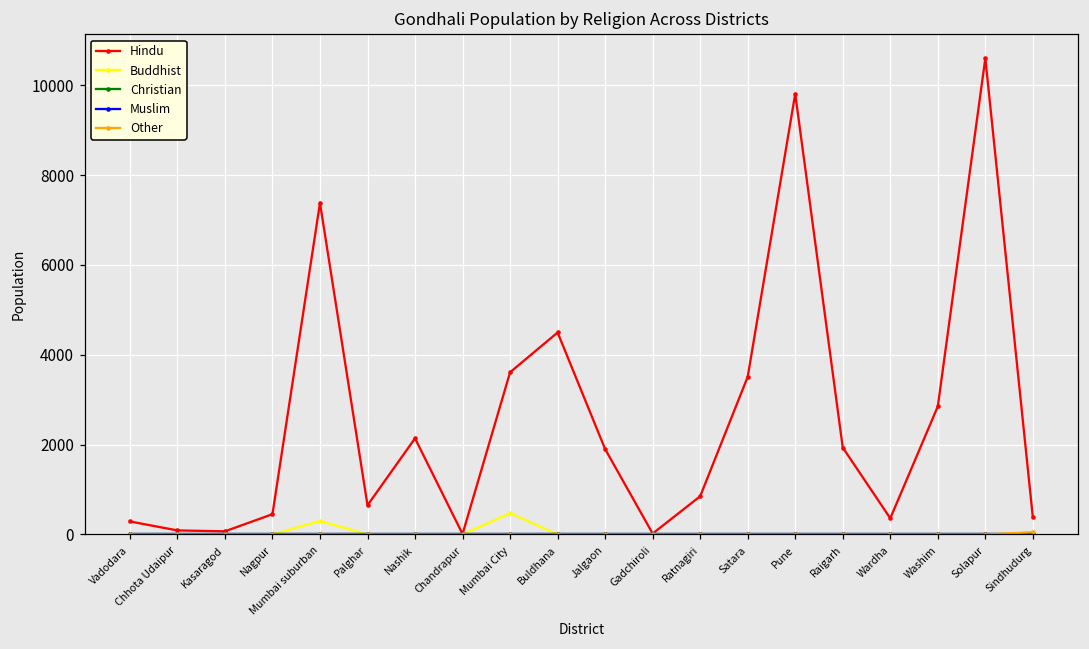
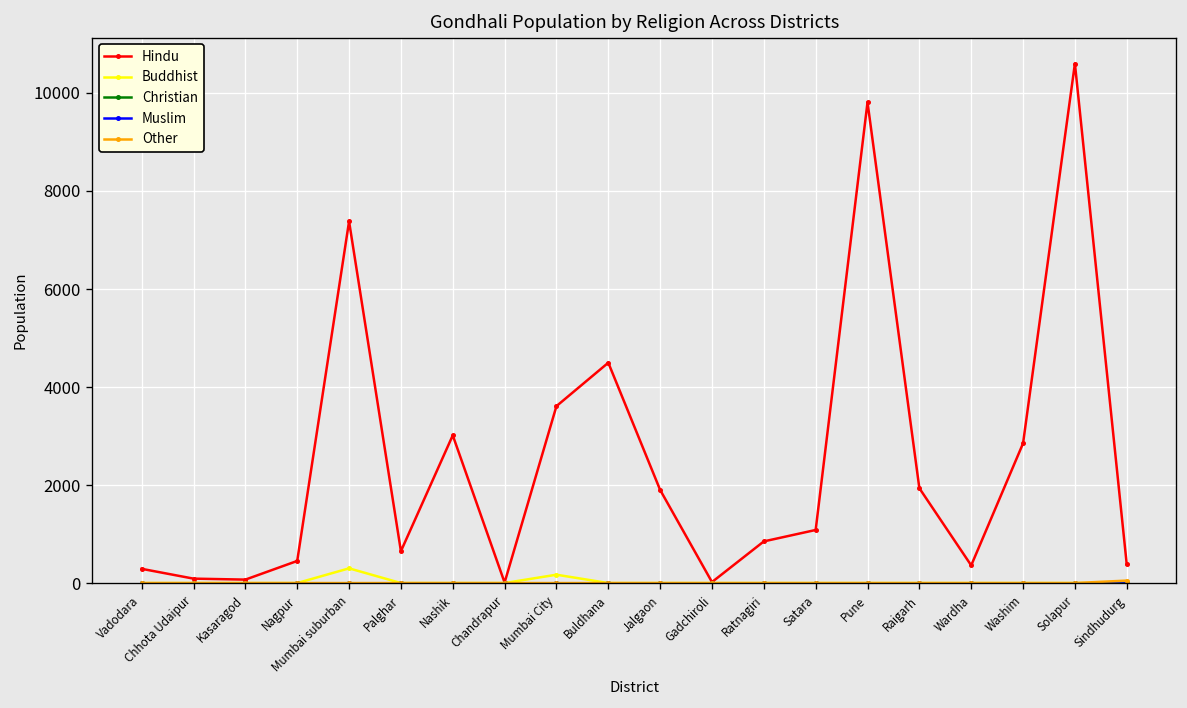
  {
    "Hindu": {
      "Vadodara": 300,
      "Chhota Udaipur": 100,
      "Kasaragod": 100,
      "Nagpur": 500,
      "Mumbai suburban": 7400,
      "Palghar": 700,
-     "Nashik": 2100,
+     "Nashik": 3000,
      "Mumbai City": 3600,
      "Buldhana": 4500,
      "Jalgaon": 1900,
      "Ratnagiri": 900,
-     "Satara": 3500,
+     "Satara": 1100,
      "Pune": 9800,
      "Raigarh": 1900,
      "Wardha": 400,
      "Washim": 2900,
      "Solapur": 10600,
      "Sindhudurg": 400
    },
    "Buddhist": {
      "Mumbai suburban": 300,
-     "Mumbai City": 500
+     "Mumbai City": 200
    }
  }
